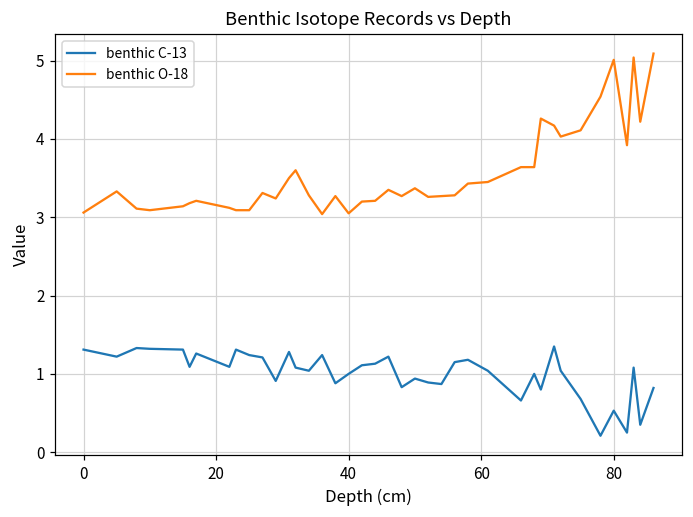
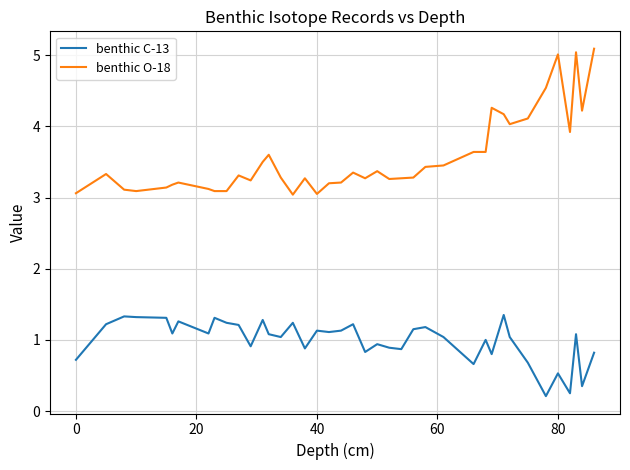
  {
    "benthic C-13": {
-     "0": 1.3,
-     "40": 1.0,
+     "0": 0.7,
+     "40": 1.1,
      "80": 0.5
    },
    "benthic O-18": {
      "0": 3.1,
      "40": 3.1,
      "80": 5.0
    }
  }
